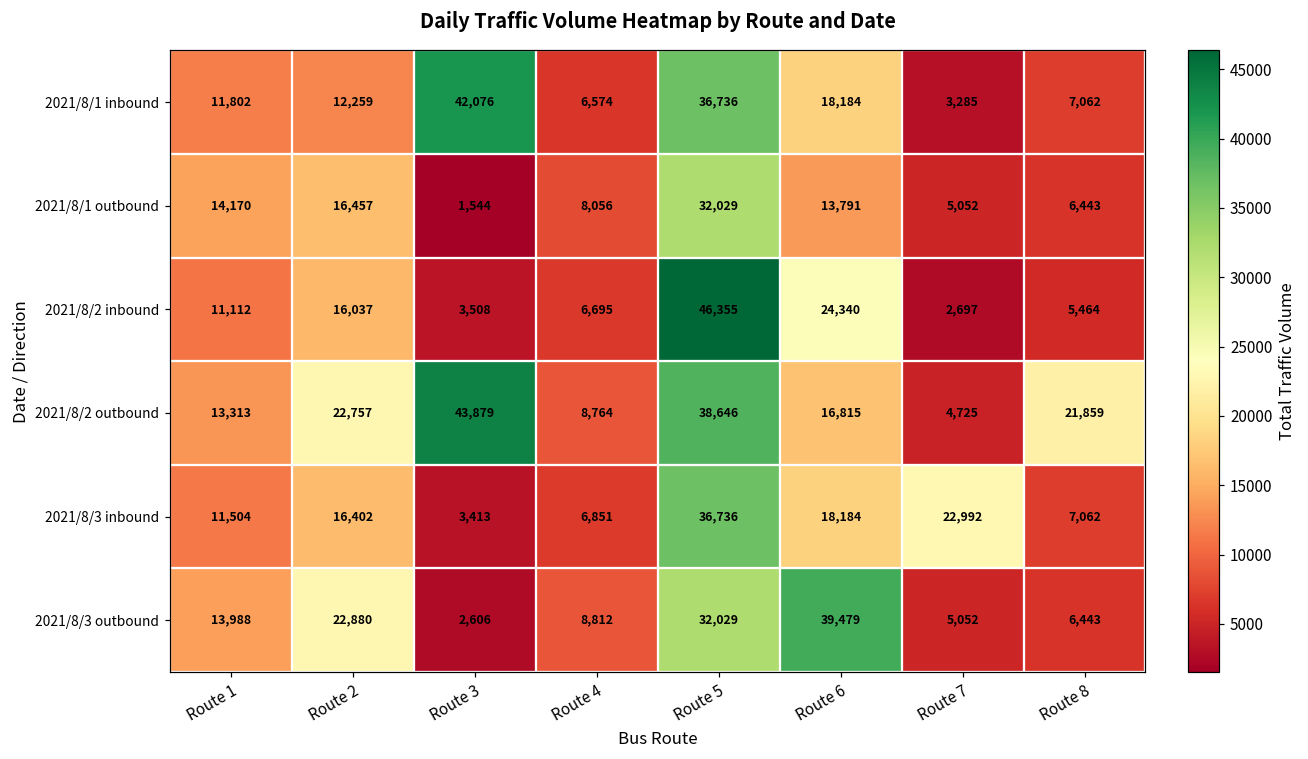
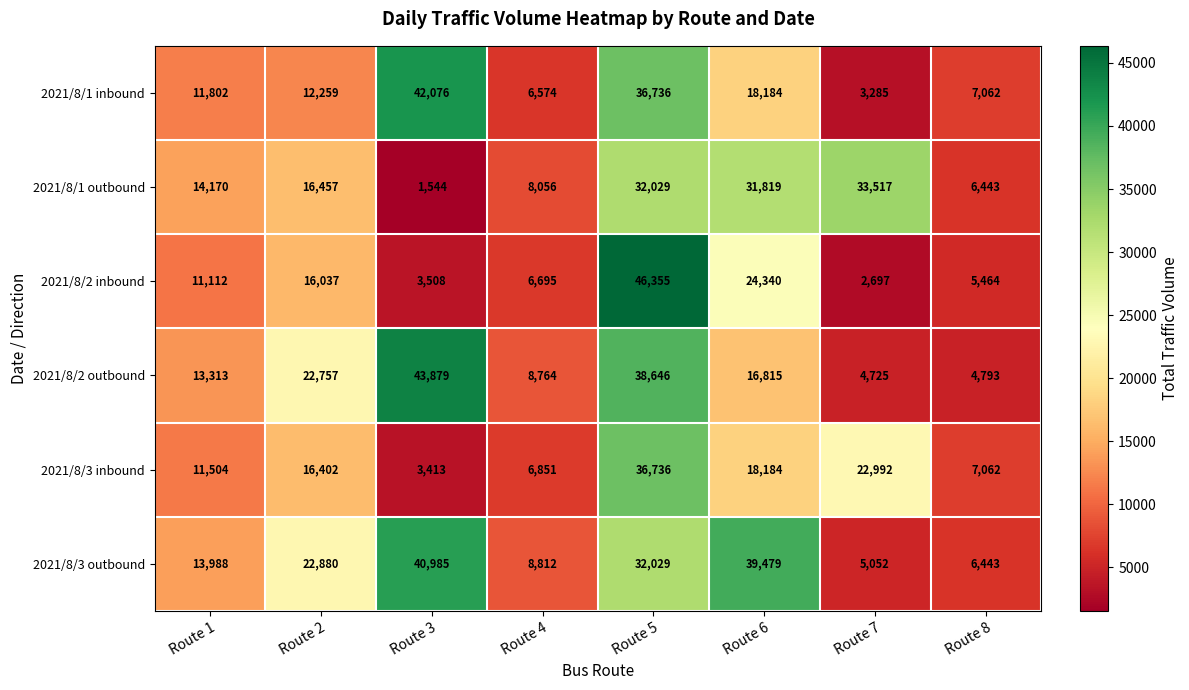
  {
    "2021/8/1 inbound": {
      "Route 1": "11,802",
      "Route 2": "12,259",
      "Route 3": "42,076",
      "Route 4": "6,574",
      "Route 5": "36,736",
      "Route 6": "18,184",
      "Route 7": "3,285",
      "Route 8": "7,062"
    },
    "2021/8/1 outbound": {
      "Route 1": "14,170",
      "Route 2": "16,457",
      "Route 3": "1,544",
      "Route 4": "8,056",
      "Route 5": "32,029",
-     "Route 6": "13,791",
-     "Route 7": "5,052",
+     "Route 6": "31,819",
+     "Route 7": "33,517",
      "Route 8": "6,443"
    },
    "2021/8/2 inbound": {
      "Route 1": "11,112",
      "Route 2": "16,037",
      "Route 3": "3,508",
      "Route 4": "6,695",
      "Route 5": "46,355",
      "Route 6": "24,340",
      "Route 7": "2,697",
      "Route 8": "5,464"
    },
    "2021/8/2 outbound": {
      "Route 1": "13,313",
      "Route 2": "22,757",
      "Route 3": "43,879",
      "Route 4": "8,764",
      "Route 5": "38,646",
      "Route 6": "16,815",
      "Route 7": "4,725",
-     "Route 8": "21,859"
+     "Route 8": "4,793"
    },
    "2021/8/3 inbound": {
      "Route 1": "11,504",
      "Route 2": "16,402",
      "Route 3": "3,413",
      "Route 4": "6,851",
      "Route 5": "36,736",
      "Route 6": "18,184",
      "Route 7": "22,992",
      "Route 8": "7,062"
    },
    "2021/8/3 outbound": {
      "Route 1": "13,988",
      "Route 2": "22,880",
-     "Route 3": "2,606",
+     "Route 3": "40,985",
      "Route 4": "8,812",
      "Route 5": "32,029",
      "Route 6": "39,479",
      "Route 7": "5,052",
      "Route 8": "6,443"
    }
  }
